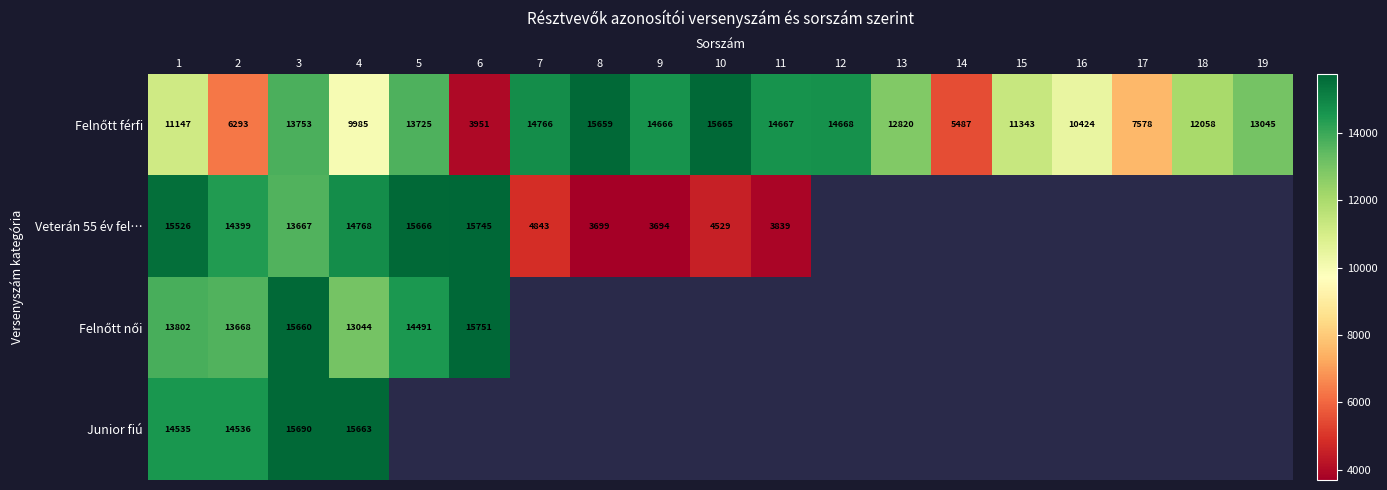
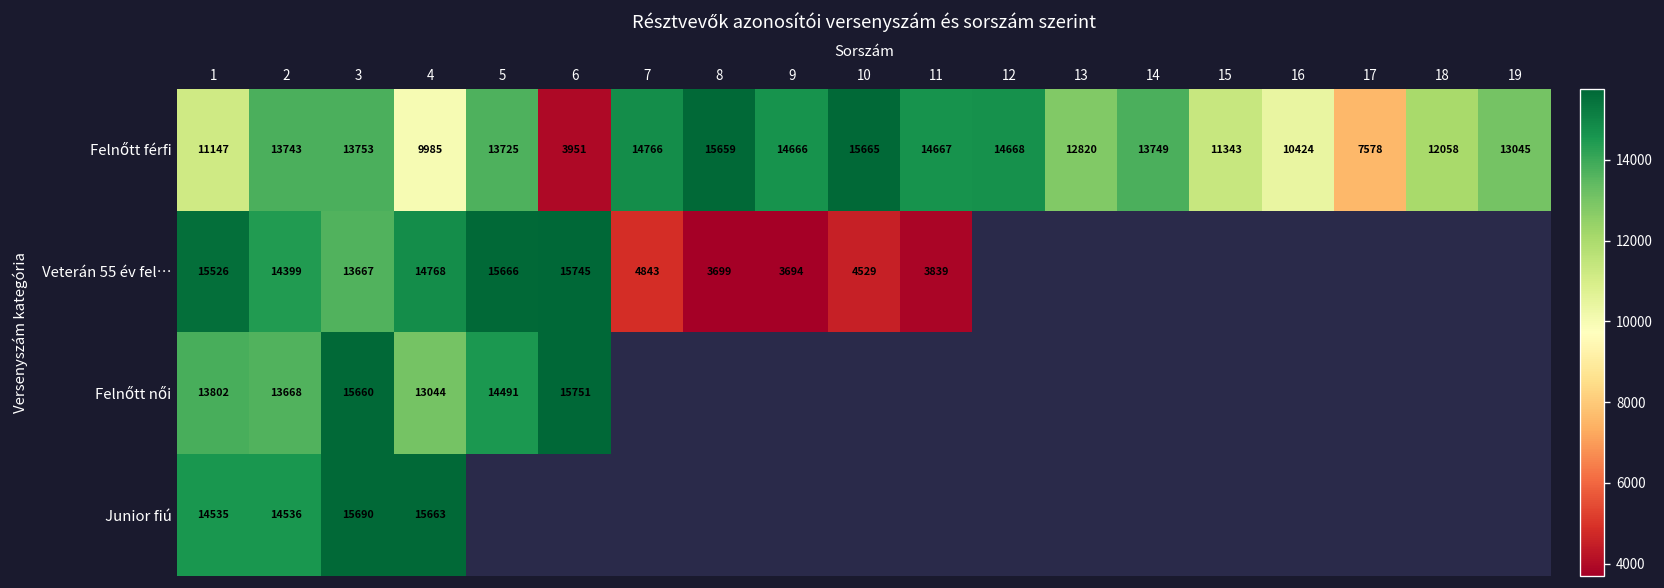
  {
    "Felnőtt férfi": {
      "1": 11147,
-     "2": 6293,
+     "2": 13743,
      "3": 13753,
      "4": 9985,
      "5": 13725,
      "6": 3951,
      "7": 14766,
      "8": 15659,
      "9": 14666,
      "10": 15665,
      "11": 14667,
      "12": 14668,
      "13": 12820,
-     "14": 5487,
+     "14": 13749,
      "15": 11343,
      "16": 10424,
      "17": 7578,
      "18": 12058,
      "19": 13045
    },
    "Veterán 55 év fel…": {
      "1": 15526,
      "2": 14399,
      "3": 13667,
      "4": 14768,
      "5": 15666,
      "6": 15745,
      "7": 4843,
      "8": 3699,
      "9": 3694,
      "10": 4529,
      "11": 3839
    },
    "Felnőtt női": {
      "1": 13802,
      "2": 13668,
      "3": 15660,
      "4": 13044,
      "5": 14491,
      "6": 15751
    },
    "Junior fiú": {
      "1": 14535,
      "2": 14536,
      "3": 15690,
      "4": 15663
    }
  }
